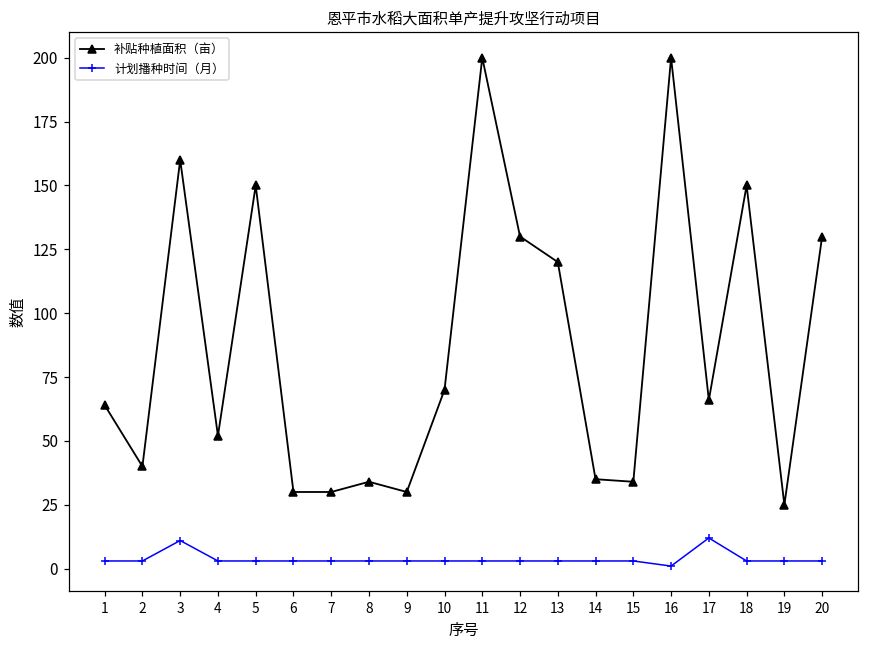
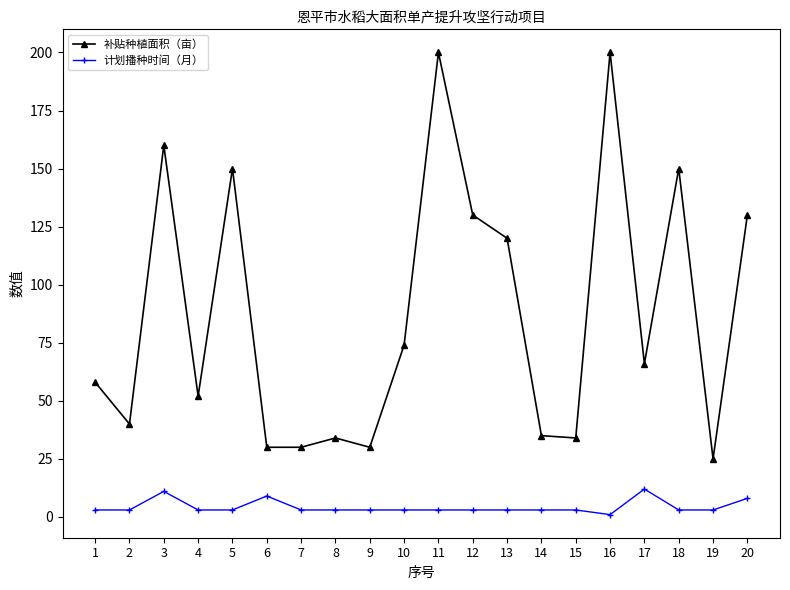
  {
    "补贴种植面积（亩）": {
-     "1": 64,
+     "1": 58,
      "2": 40,
      "3": 160,
      "4": 52,
      "5": 150,
      "6": 30,
      "7": 30,
      "8": 34,
      "9": 30,
-     "10": 70,
+     "10": 74,
      "11": 200,
      "12": 130,
      "13": 120,
      "14": 35,
      "15": 34,
      "16": 200,
      "17": 66,
      "18": 150,
      "19": 25,
      "20": 130
    },
    "计划播种时间（月）": {
      "1": 3,
      "2": 3,
      "3": 11,
      "4": 3,
      "5": 3,
-     "6": 3,
+     "6": 9,
      "7": 3,
      "8": 3,
      "9": 3,
      "10": 3,
      "11": 3,
      "12": 3,
      "13": 3,
      "14": 3,
      "15": 3,
      "16": 1,
      "17": 12,
      "18": 3,
      "19": 3,
-     "20": 3
+     "20": 8
    }
  }
